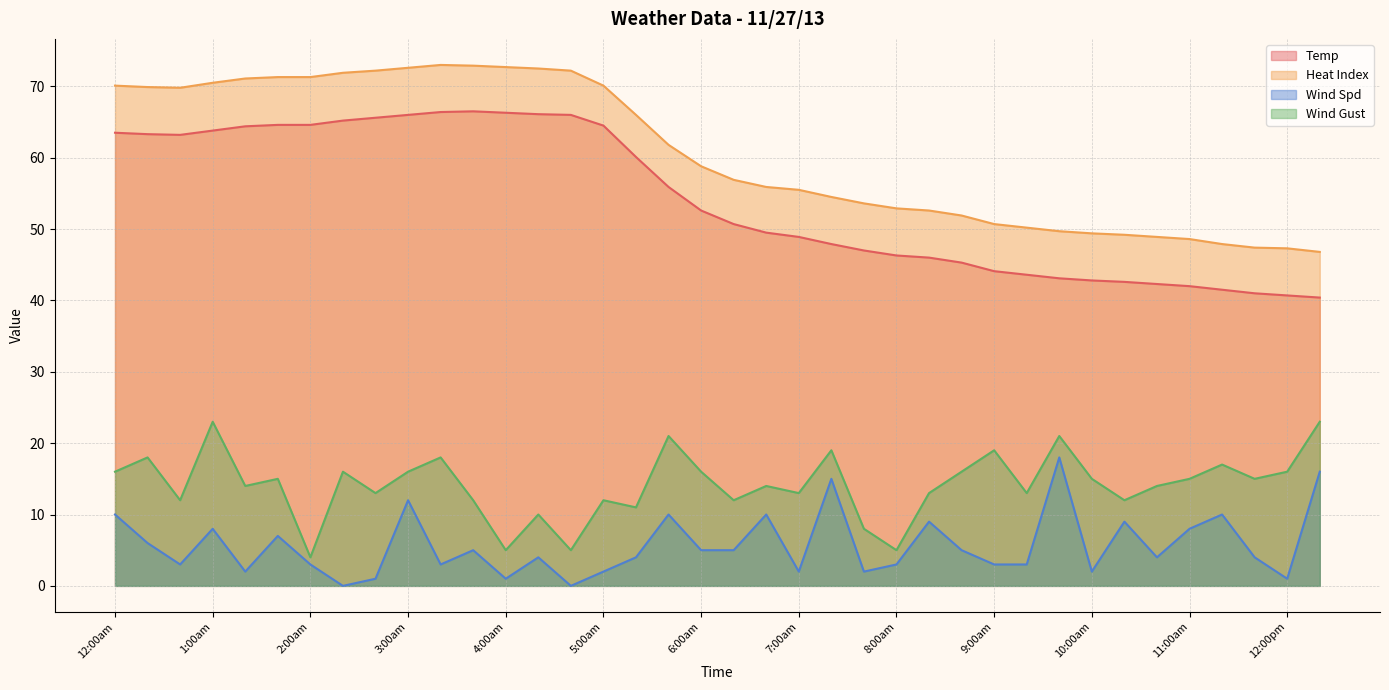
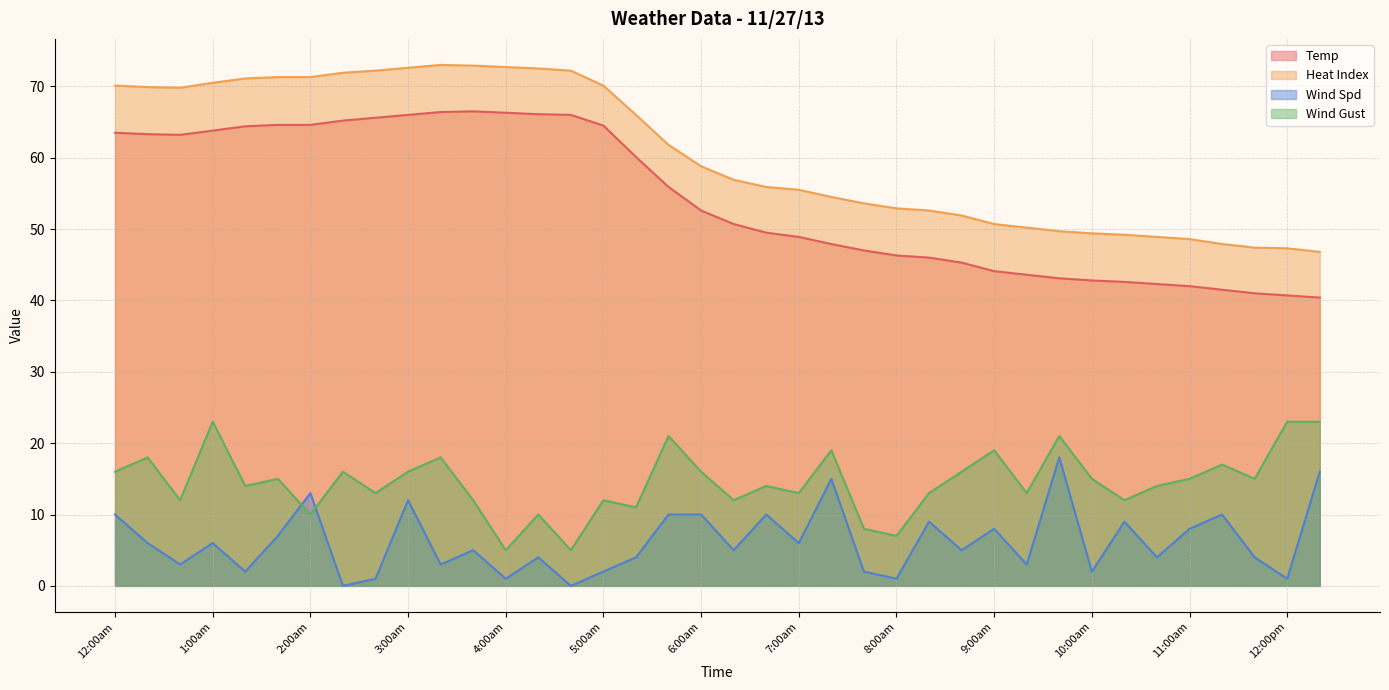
  {
    "Wind Spd": {
      "12:00am": 10,
-     "1:00am": 8,
-     "2:00am": 3,
+     "1:00am": 6,
+     "2:00am": 13,
      "3:00am": 12,
      "4:00am": 1,
      "5:00am": 2,
-     "6:00am": 5,
-     "7:00am": 2,
-     "8:00am": 3,
-     "9:00am": 3,
+     "6:00am": 10,
+     "7:00am": 6,
+     "8:00am": 1,
+     "9:00am": 8,
      "10:00am": 2,
      "11:00am": 8,
      "12:00pm": 1
    },
    "Wind Gust": {
      "12:00am": 16,
      "1:00am": 23,
-     "2:00am": 4,
+     "2:00am": 10,
      "3:00am": 16,
      "4:00am": 5,
      "5:00am": 12,
      "6:00am": 16,
      "7:00am": 13,
-     "8:00am": 5,
+     "8:00am": 7,
      "9:00am": 19,
      "10:00am": 15,
      "11:00am": 15,
-     "12:00pm": 16
+     "12:00pm": 23
    }
  }
